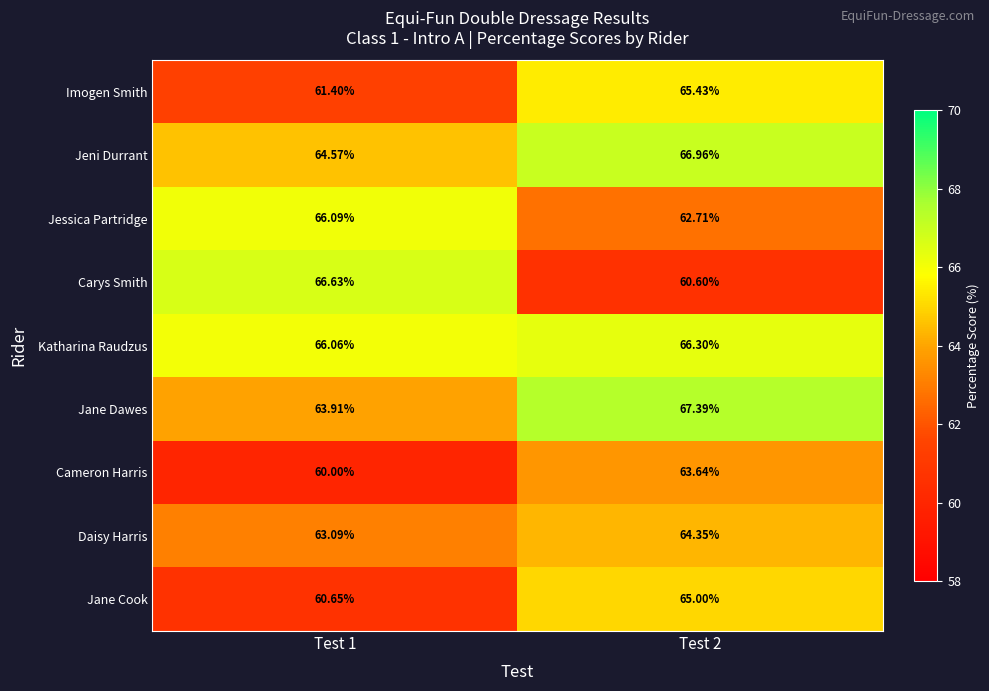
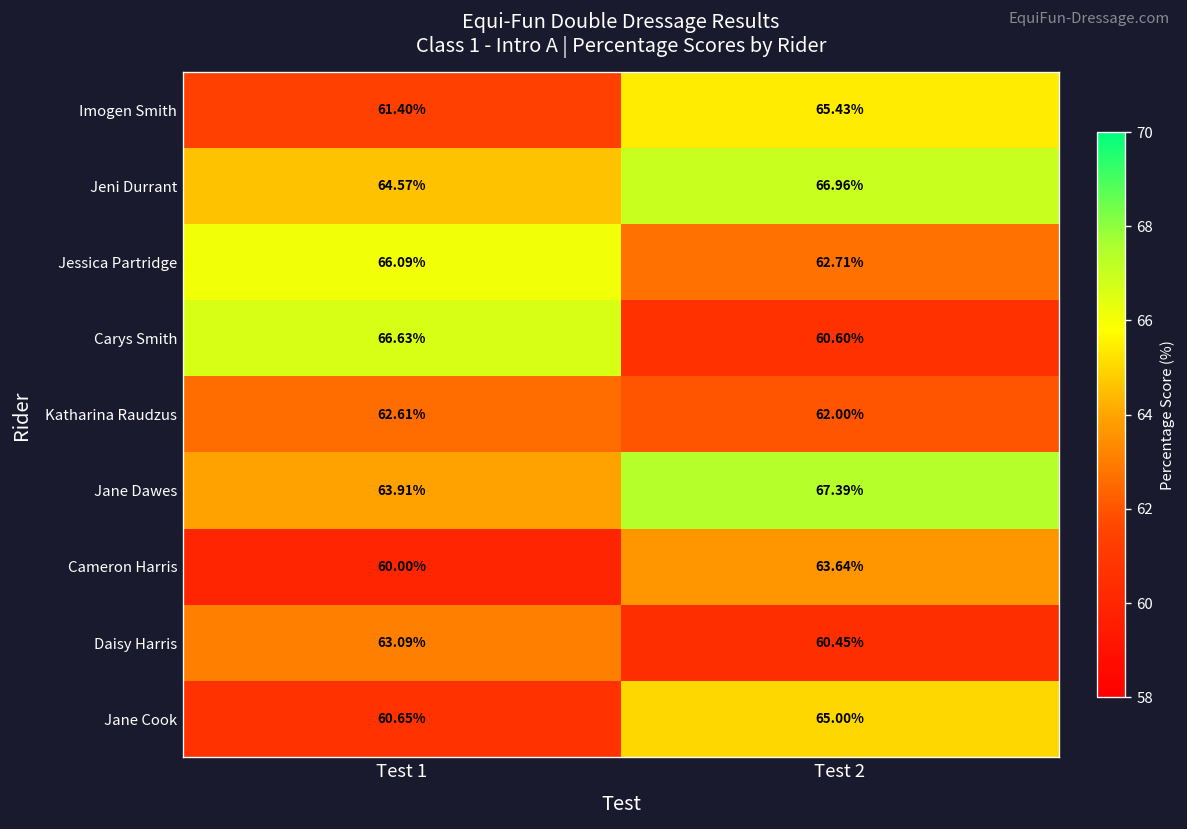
  {
    "Imogen Smith": {
      "Test 1": "61.40%",
      "Test 2": "65.43%"
    },
    "Jeni Durrant": {
      "Test 1": "64.57%",
      "Test 2": "66.96%"
    },
    "Jessica Partridge": {
      "Test 1": "66.09%",
      "Test 2": "62.71%"
    },
    "Carys Smith": {
      "Test 1": "66.63%",
      "Test 2": "60.60%"
    },
    "Katharina Raudzus": {
-     "Test 1": "66.06%",
-     "Test 2": "66.30%"
+     "Test 1": "62.61%",
+     "Test 2": "62.00%"
    },
    "Jane Dawes": {
      "Test 1": "63.91%",
      "Test 2": "67.39%"
    },
    "Cameron Harris": {
      "Test 1": "60.00%",
      "Test 2": "63.64%"
    },
    "Daisy Harris": {
      "Test 1": "63.09%",
-     "Test 2": "64.35%"
+     "Test 2": "60.45%"
    },
    "Jane Cook": {
      "Test 1": "60.65%",
      "Test 2": "65.00%"
    }
  }
